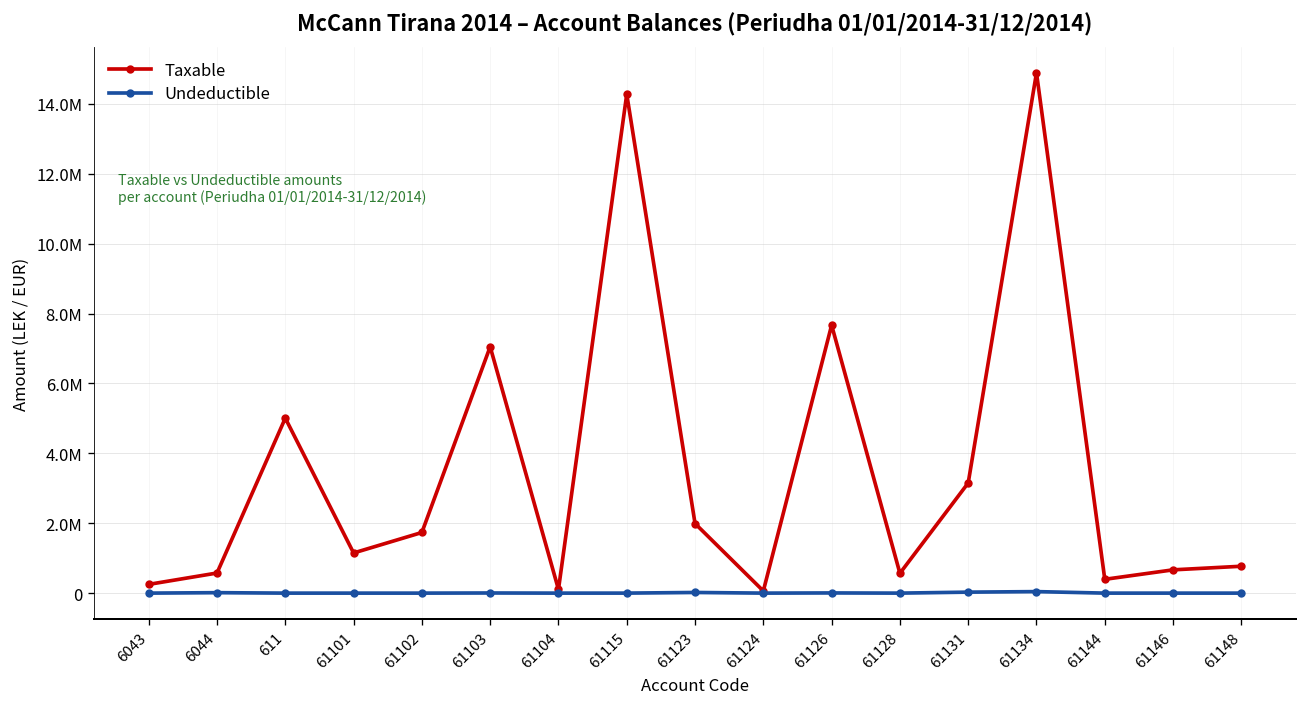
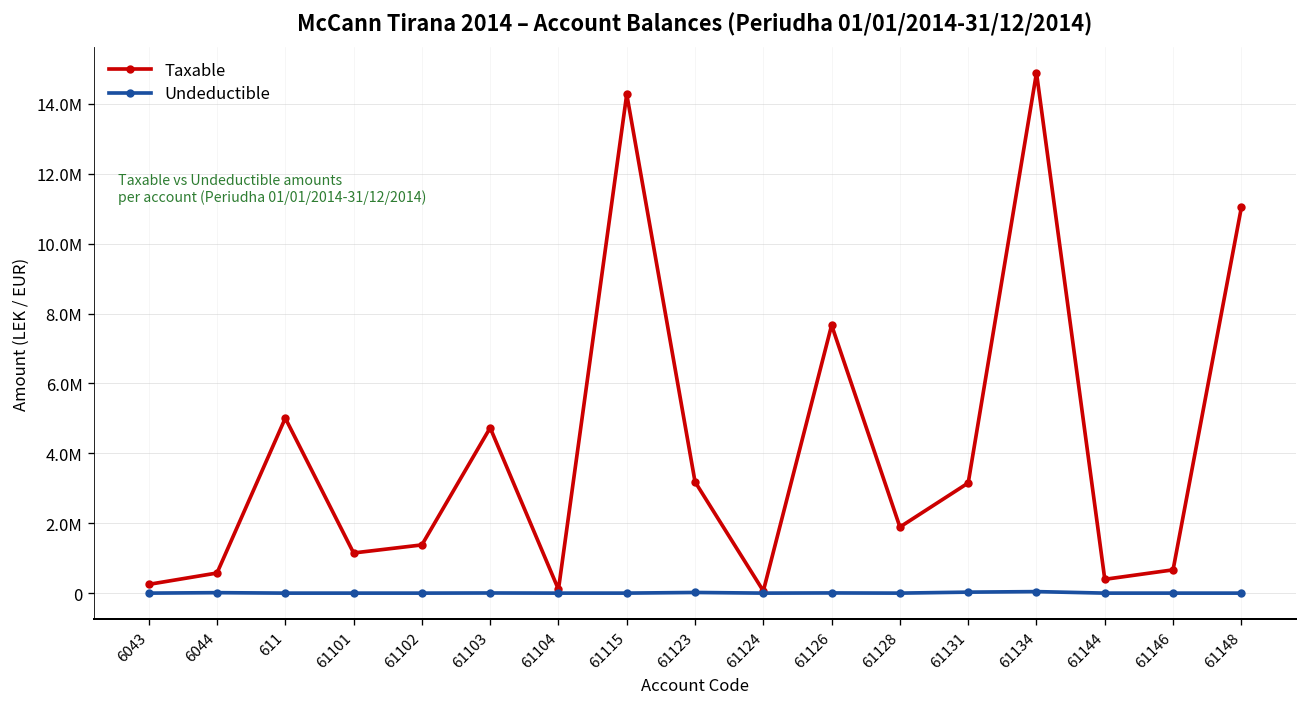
  {
    "Taxable": {
      "6043": 300000,
      "6044": 600000,
      "611": 5000000,
      "61101": 1100000,
-     "61102": 1700000,
-     "61103": 7100000,
+     "61102": 1400000,
+     "61103": 4700000,
      "61104": 100000,
      "61115": 14300000,
-     "61123": 2000000,
+     "61123": 3200000,
      "61126": 7700000,
-     "61128": 600000,
+     "61128": 1900000,
      "61131": 3200000,
      "61134": 14900000,
      "61144": 400000,
      "61146": 700000,
-     "61148": 800000
+     "61148": 11000000
    },
    "Undeductible": {
      "6043": 0,
      "6044": 0,
      "611": 0,
      "61101": 0,
      "61102": 0,
      "61103": 0,
      "61104": 0,
      "61115": 0,
      "61123": 0,
      "61126": 0,
      "61128": 0,
      "61131": 0,
      "61134": 0,
      "61144": 0,
      "61146": 0,
      "61148": 0
    }
  }
